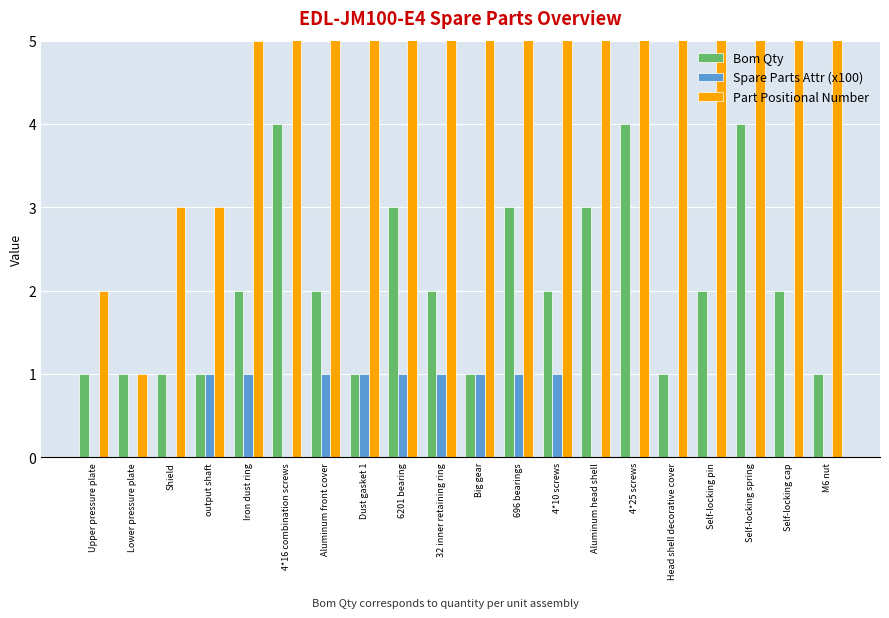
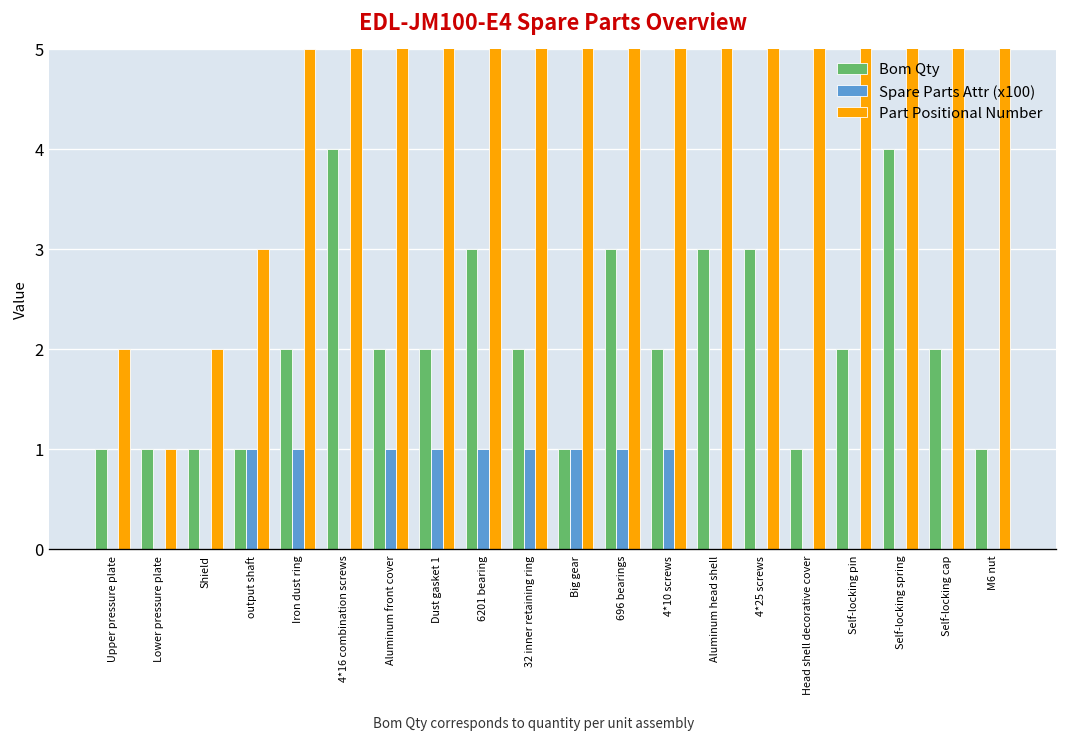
  {
    "Bom Qty": {
      "Upper pressure plate": 1,
      "Lower pressure plate": 1,
      "Shield": 1,
      "output shaft": 1,
      "Iron dust ring": 2,
      "4*16 combination screws": 4,
      "Aluminum front cover": 2,
-     "Dust gasket 1": 1,
+     "Dust gasket 1": 2,
      "6201 bearing": 3,
      "32 inner retaining ring": 2,
      "Big gear": 1,
      "696 bearings": 3,
      "4*10 screws": 2,
      "Aluminum head shell": 3,
-     "4*25 screws": 4,
+     "4*25 screws": 3,
      "Head shell decorative cover": 1,
      "Self-locking pin": 2,
      "Self-locking spring": 4,
      "Self-locking cap": 2,
      "M6 nut": 1
    },
    "Spare Parts Attr (x100)": {
      "Upper pressure plate": 0,
      "Lower pressure plate": 0,
      "Shield": 0,
      "output shaft": 1,
      "Iron dust ring": 1,
      "4*16 combination screws": 0,
      "Aluminum front cover": 1,
      "Dust gasket 1": 1,
      "6201 bearing": 1,
      "32 inner retaining ring": 1,
      "Big gear": 1,
      "696 bearings": 1,
      "4*10 screws": 1,
      "Aluminum head shell": 0,
      "4*25 screws": 0,
      "Head shell decorative cover": 0,
      "Self-locking pin": 0,
      "Self-locking spring": 0,
      "Self-locking cap": 0,
      "M6 nut": 0
    },
    "Part Positional Number": {
      "Upper pressure plate": 2,
      "Lower pressure plate": 1,
-     "Shield": 3,
+     "Shield": 2,
      "output shaft": 3,
      "Iron dust ring": 5
    }
  }
